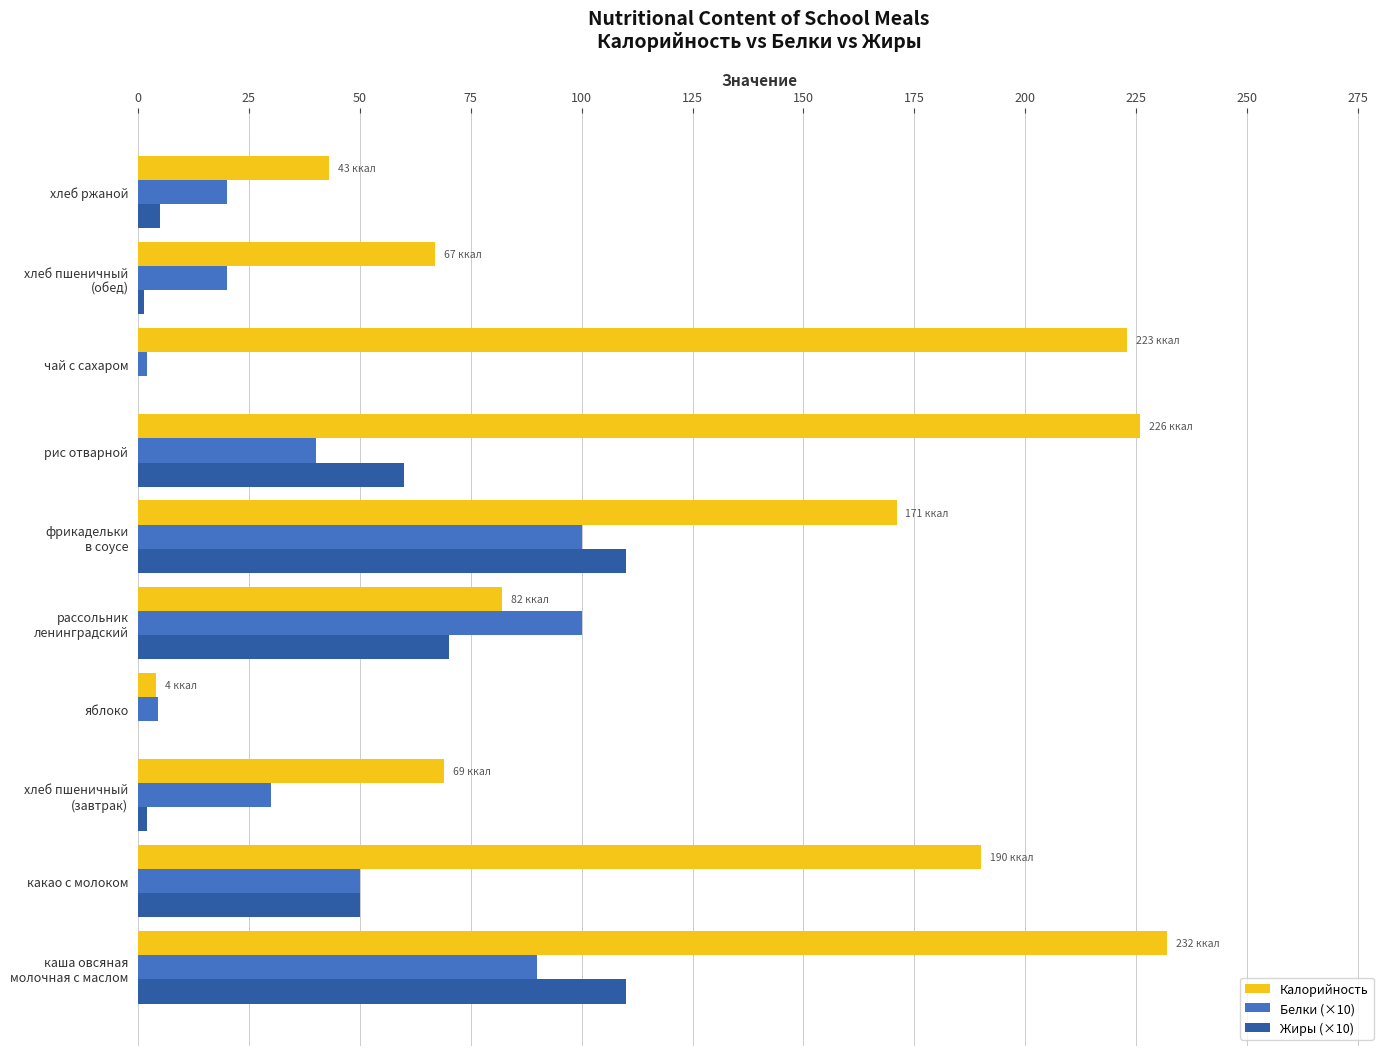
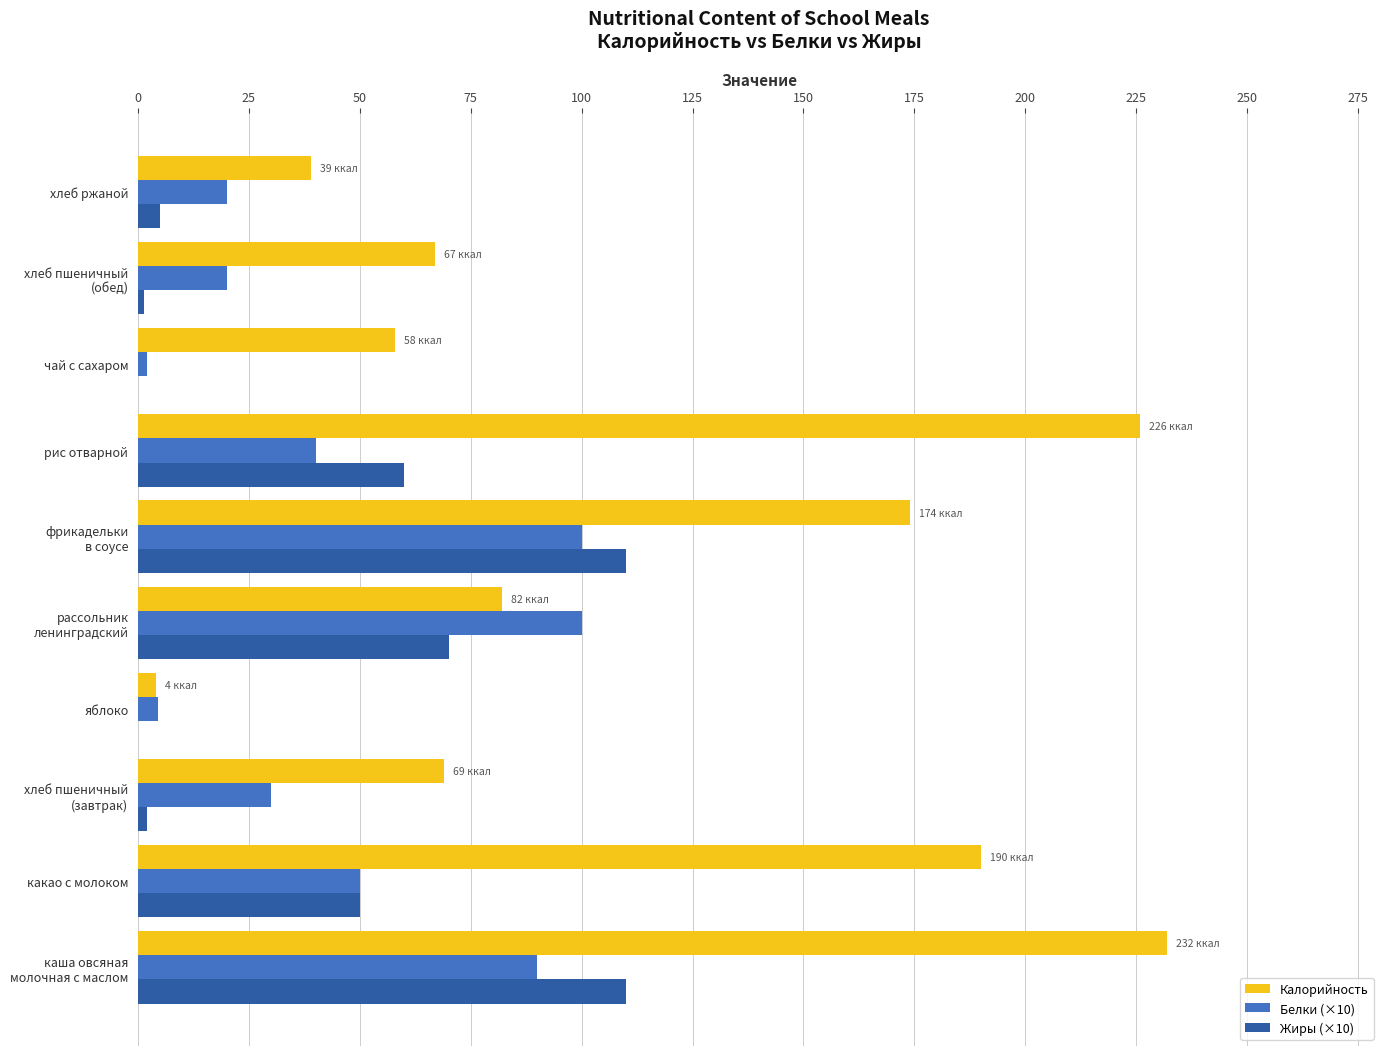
  {
    "Калорийность": {
-     "хлеб ржаной": 43,
+     "хлеб ржаной": 39,
      "хлеб пшеничный (обед)": 67,
-     "чай с сахаром": 223,
+     "чай с сахаром": 58,
      "рис отварной": 226,
-     "фрикадельки в соусе": 171,
+     "фрикадельки в соусе": 174,
      "рассольник ленинградский": 82,
      "яблоко": 4,
      "хлеб пшеничный (завтрак)": 69,
      "какао с молоком": 190,
      "каша овсяная молочная с маслом": 232
    }
  }
